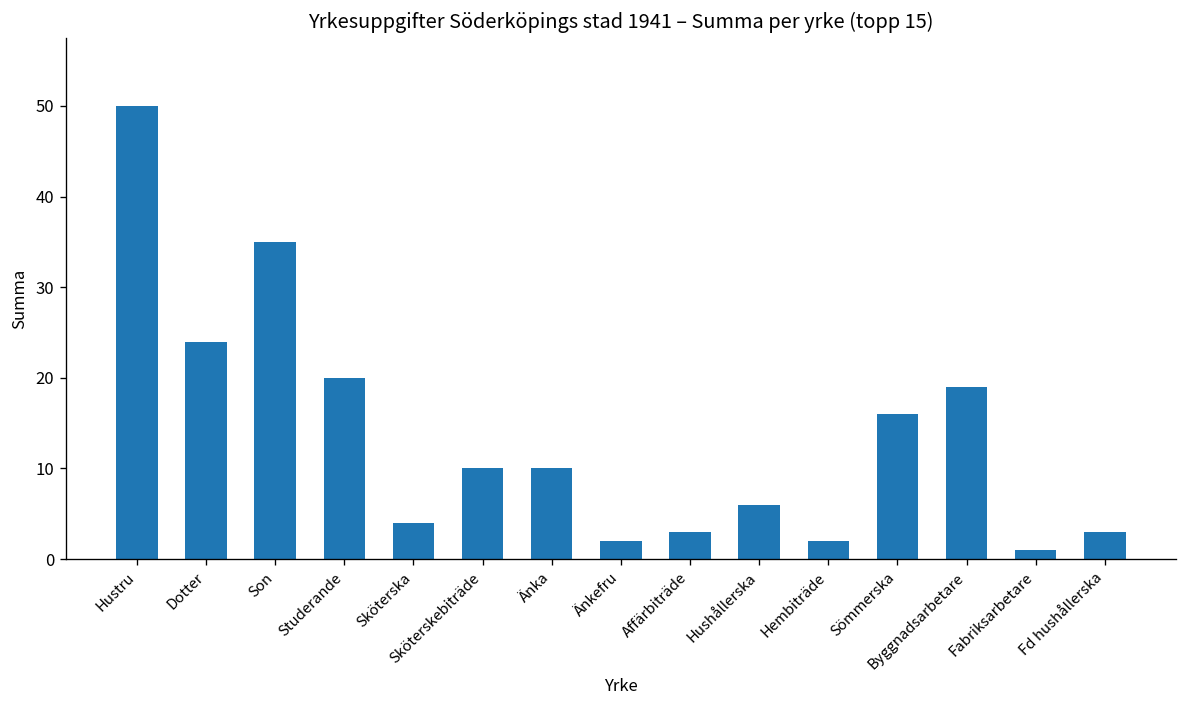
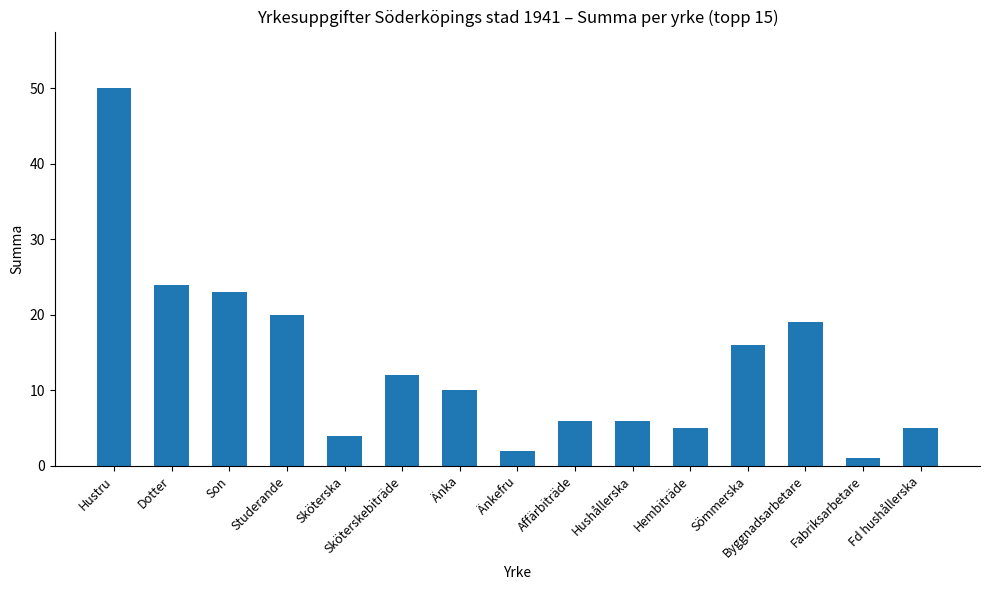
  {
    "Hustru": 50,
    "Dotter": 24,
-   "Son": 35,
+   "Son": 23,
    "Studerande": 20,
    "Sköterska": 4,
-   "Sköterskebiträde": 10,
+   "Sköterskebiträde": 12,
    "Änka": 10,
    "Änkefru": 2,
-   "Affärbiträde": 3,
+   "Affärbiträde": 6,
    "Hushållerska": 6,
-   "Hembiträde": 2,
+   "Hembiträde": 5,
    "Sömmerska": 16,
    "Byggnadsarbetare": 19,
    "Fabriksarbetare": 1,
-   "Fd hushållerska": 3
+   "Fd hushållerska": 5
  }
